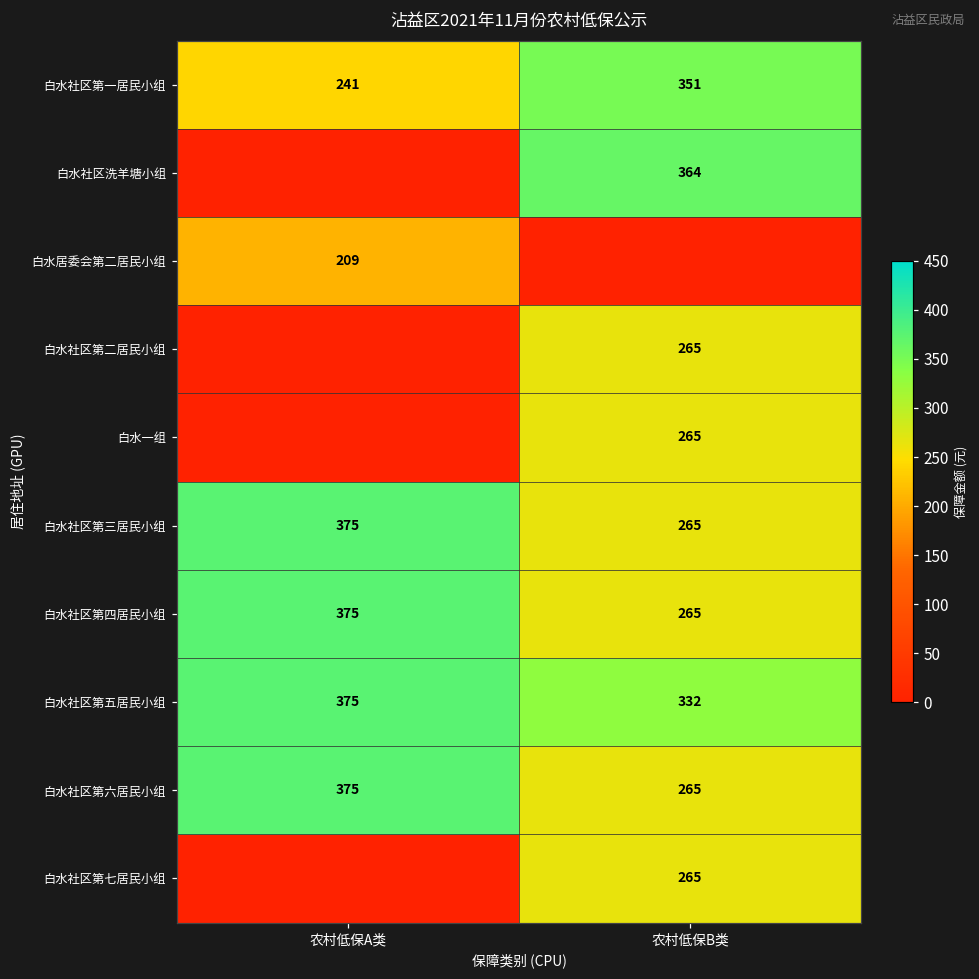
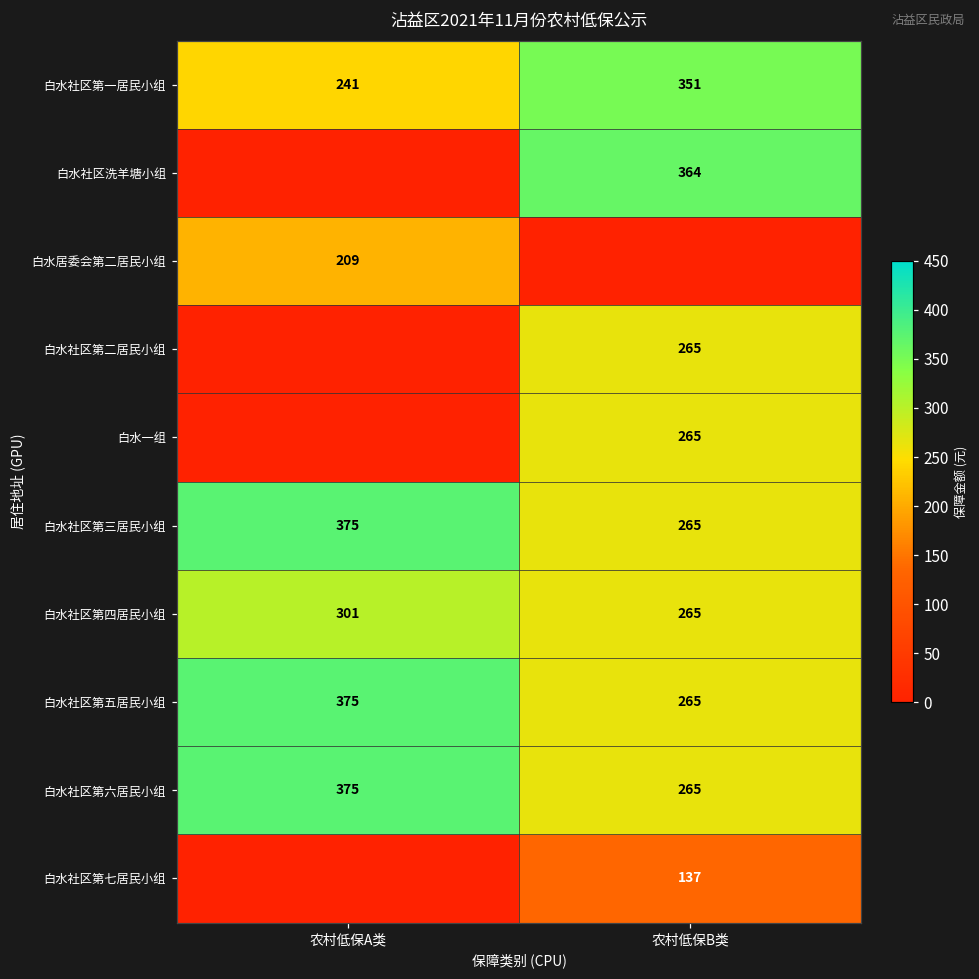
  {
    "白水社区第一居民小组": {
      "农村低保A类": 241,
      "农村低保B类": 351
    },
    "白水社区洗羊塘小组": {
      "农村低保B类": 364
    },
    "白水居委会第二居民小组": {
      "农村低保A类": 209
    },
    "白水社区第二居民小组": {
      "农村低保B类": 265
    },
    "白水一组": {
      "农村低保B类": 265
    },
    "白水社区第三居民小组": {
      "农村低保A类": 375,
      "农村低保B类": 265
    },
    "白水社区第四居民小组": {
-     "农村低保A类": 375,
+     "农村低保A类": 301,
      "农村低保B类": 265
    },
    "白水社区第五居民小组": {
      "农村低保A类": 375,
-     "农村低保B类": 332
+     "农村低保B类": 265
    },
    "白水社区第六居民小组": {
      "农村低保A类": 375,
      "农村低保B类": 265
    },
    "白水社区第七居民小组": {
-     "农村低保B类": 265
+     "农村低保B类": 137
    }
  }
